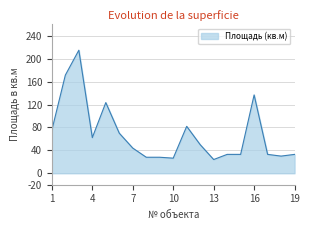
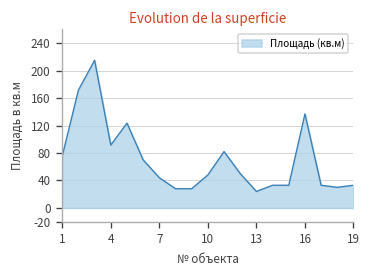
  {
    "1": 80,
-   "4": 60,
+   "4": 90,
    "7": 40,
-   "10": 30,
+   "10": 50,
    "13": 20,
    "16": 140,
    "19": 30
  }
